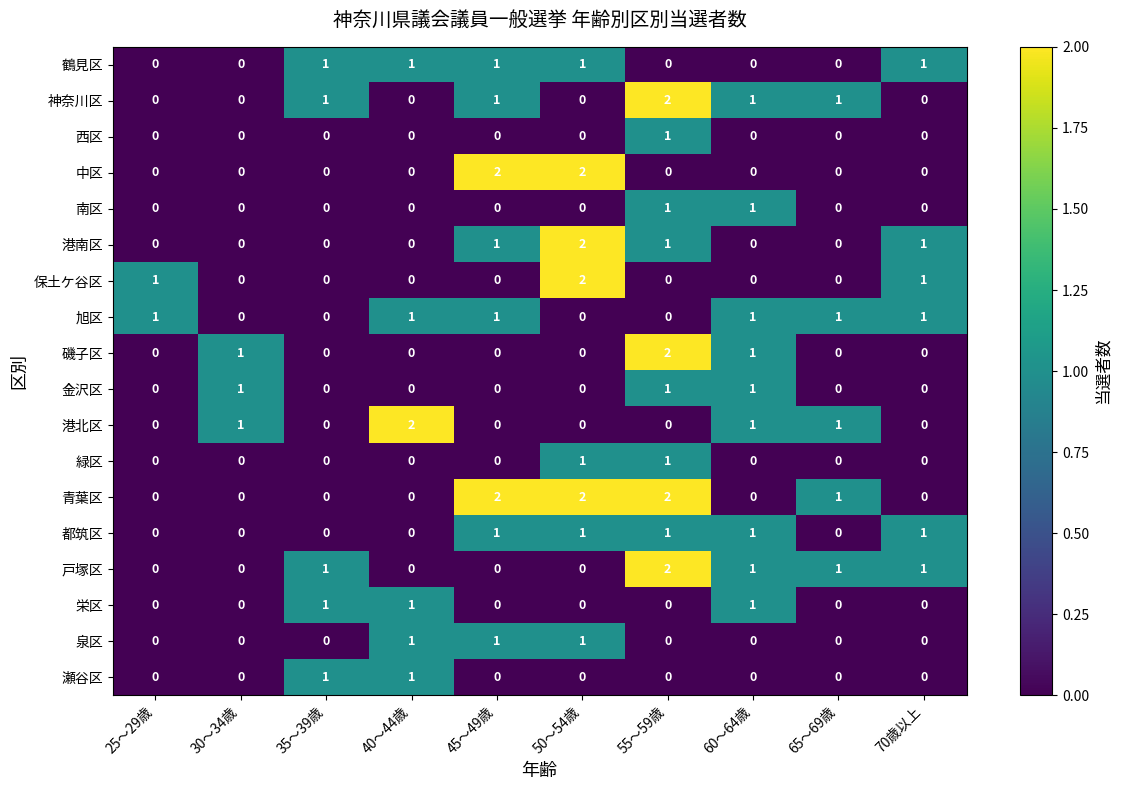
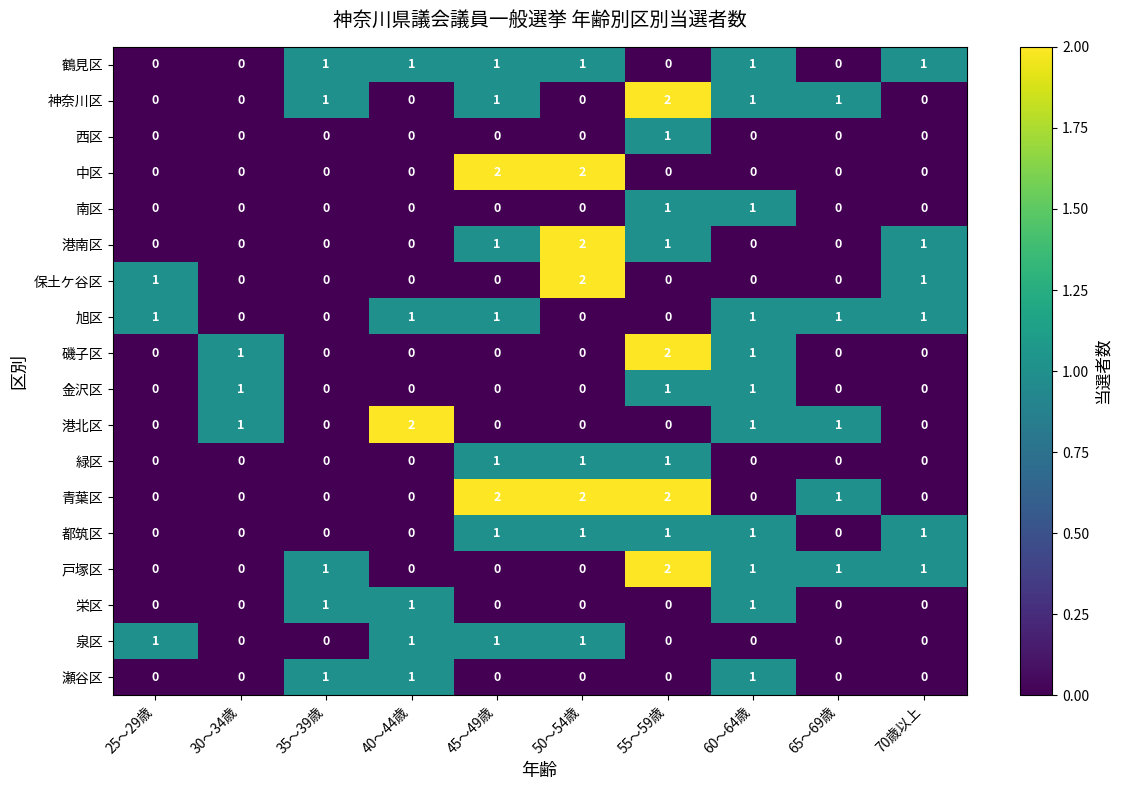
  {
    "鶴見区": {
      "25～29歳": 0,
      "30～34歳": 0,
      "35～39歳": 1,
      "40～44歳": 1,
      "45～49歳": 1,
      "50～54歳": 1,
      "55～59歳": 0,
-     "60～64歳": 0,
+     "60～64歳": 1,
      "65～69歳": 0,
      "70歳以上": 1
    },
    "神奈川区": {
      "25～29歳": 0,
      "30～34歳": 0,
      "35～39歳": 1,
      "40～44歳": 0,
      "45～49歳": 1,
      "50～54歳": 0,
      "55～59歳": 2,
      "60～64歳": 1,
      "65～69歳": 1,
      "70歳以上": 0
    },
    "西区": {
      "25～29歳": 0,
      "30～34歳": 0,
      "35～39歳": 0,
      "40～44歳": 0,
      "45～49歳": 0,
      "50～54歳": 0,
      "55～59歳": 1,
      "60～64歳": 0,
      "65～69歳": 0,
      "70歳以上": 0
    },
    "中区": {
      "25～29歳": 0,
      "30～34歳": 0,
      "35～39歳": 0,
      "40～44歳": 0,
      "45～49歳": 2,
      "50～54歳": 2,
      "55～59歳": 0,
      "60～64歳": 0,
      "65～69歳": 0,
      "70歳以上": 0
    },
    "南区": {
      "25～29歳": 0,
      "30～34歳": 0,
      "35～39歳": 0,
      "40～44歳": 0,
      "45～49歳": 0,
      "50～54歳": 0,
      "55～59歳": 1,
      "60～64歳": 1,
      "65～69歳": 0,
      "70歳以上": 0
    },
    "港南区": {
      "25～29歳": 0,
      "30～34歳": 0,
      "35～39歳": 0,
      "40～44歳": 0,
      "45～49歳": 1,
      "50～54歳": 2,
      "55～59歳": 1,
      "60～64歳": 0,
      "65～69歳": 0,
      "70歳以上": 1
    },
    "保土ケ谷区": {
      "25～29歳": 1,
      "30～34歳": 0,
      "35～39歳": 0,
      "40～44歳": 0,
      "45～49歳": 0,
      "50～54歳": 2,
      "55～59歳": 0,
      "60～64歳": 0,
      "65～69歳": 0,
      "70歳以上": 1
    },
    "旭区": {
      "25～29歳": 1,
      "30～34歳": 0,
      "35～39歳": 0,
      "40～44歳": 1,
      "45～49歳": 1,
      "50～54歳": 0,
      "55～59歳": 0,
      "60～64歳": 1,
      "65～69歳": 1,
      "70歳以上": 1
    },
    "磯子区": {
      "25～29歳": 0,
      "30～34歳": 1,
      "35～39歳": 0,
      "40～44歳": 0,
      "45～49歳": 0,
      "50～54歳": 0,
      "55～59歳": 2,
      "60～64歳": 1,
      "65～69歳": 0,
      "70歳以上": 0
    },
    "金沢区": {
      "25～29歳": 0,
      "30～34歳": 1,
      "35～39歳": 0,
      "40～44歳": 0,
      "45～49歳": 0,
      "50～54歳": 0,
      "55～59歳": 1,
      "60～64歳": 1,
      "65～69歳": 0,
      "70歳以上": 0
    },
    "港北区": {
      "25～29歳": 0,
      "30～34歳": 1,
      "35～39歳": 0,
      "40～44歳": 2,
      "45～49歳": 0,
      "50～54歳": 0,
      "55～59歳": 0,
      "60～64歳": 1,
      "65～69歳": 1,
      "70歳以上": 0
    },
    "緑区": {
      "25～29歳": 0,
      "30～34歳": 0,
      "35～39歳": 0,
      "40～44歳": 0,
-     "45～49歳": 0,
+     "45～49歳": 1,
      "50～54歳": 1,
      "55～59歳": 1,
      "60～64歳": 0,
      "65～69歳": 0,
      "70歳以上": 0
    },
    "青葉区": {
      "25～29歳": 0,
      "30～34歳": 0,
      "35～39歳": 0,
      "40～44歳": 0,
      "45～49歳": 2,
      "50～54歳": 2,
      "55～59歳": 2,
      "60～64歳": 0,
      "65～69歳": 1,
      "70歳以上": 0
    },
    "都筑区": {
      "25～29歳": 0,
      "30～34歳": 0,
      "35～39歳": 0,
      "40～44歳": 0,
      "45～49歳": 1,
      "50～54歳": 1,
      "55～59歳": 1,
      "60～64歳": 1,
      "65～69歳": 0,
      "70歳以上": 1
    },
    "戸塚区": {
      "25～29歳": 0,
      "30～34歳": 0,
      "35～39歳": 1,
      "40～44歳": 0,
      "45～49歳": 0,
      "50～54歳": 0,
      "55～59歳": 2,
      "60～64歳": 1,
      "65～69歳": 1,
      "70歳以上": 1
    },
    "栄区": {
      "25～29歳": 0,
      "30～34歳": 0,
      "35～39歳": 1,
      "40～44歳": 1,
      "45～49歳": 0,
      "50～54歳": 0,
      "55～59歳": 0,
      "60～64歳": 1,
      "65～69歳": 0,
      "70歳以上": 0
    },
    "泉区": {
-     "25～29歳": 0,
+     "25～29歳": 1,
      "30～34歳": 0,
      "35～39歳": 0,
      "40～44歳": 1,
      "45～49歳": 1,
      "50～54歳": 1,
      "55～59歳": 0,
      "60～64歳": 0,
      "65～69歳": 0,
      "70歳以上": 0
    },
    "瀬谷区": {
      "25～29歳": 0,
      "30～34歳": 0,
      "35～39歳": 1,
      "40～44歳": 1,
      "45～49歳": 0,
      "50～54歳": 0,
      "55～59歳": 0,
-     "60～64歳": 0,
+     "60～64歳": 1,
      "65～69歳": 0,
      "70歳以上": 0
    }
  }
